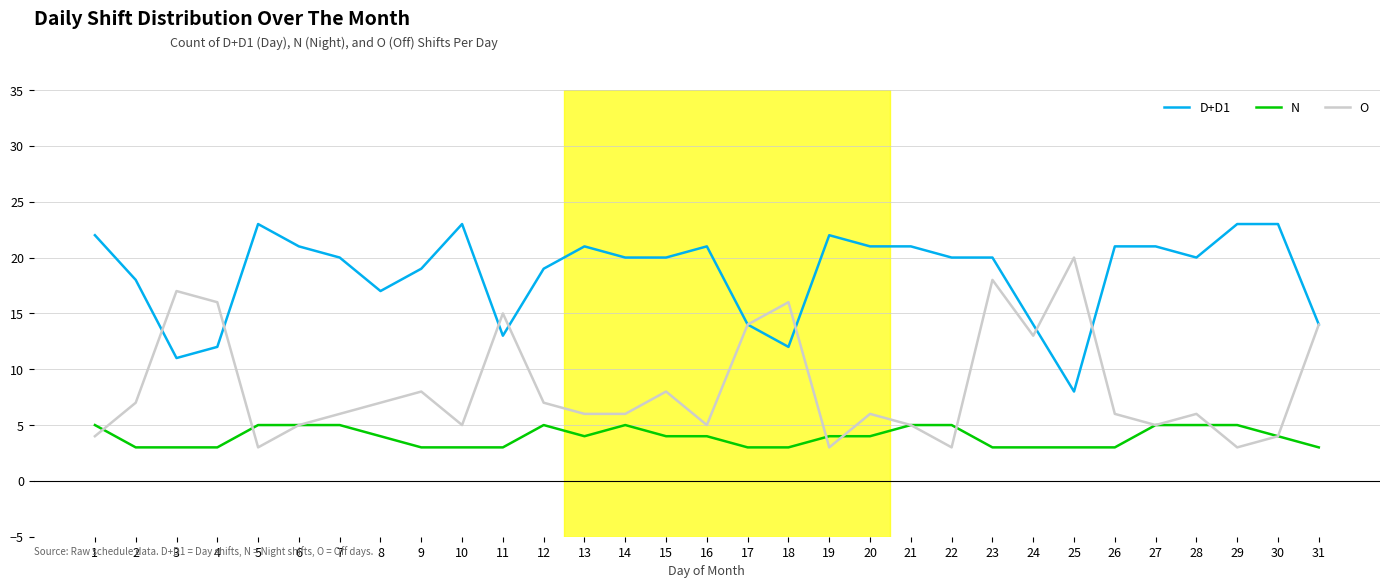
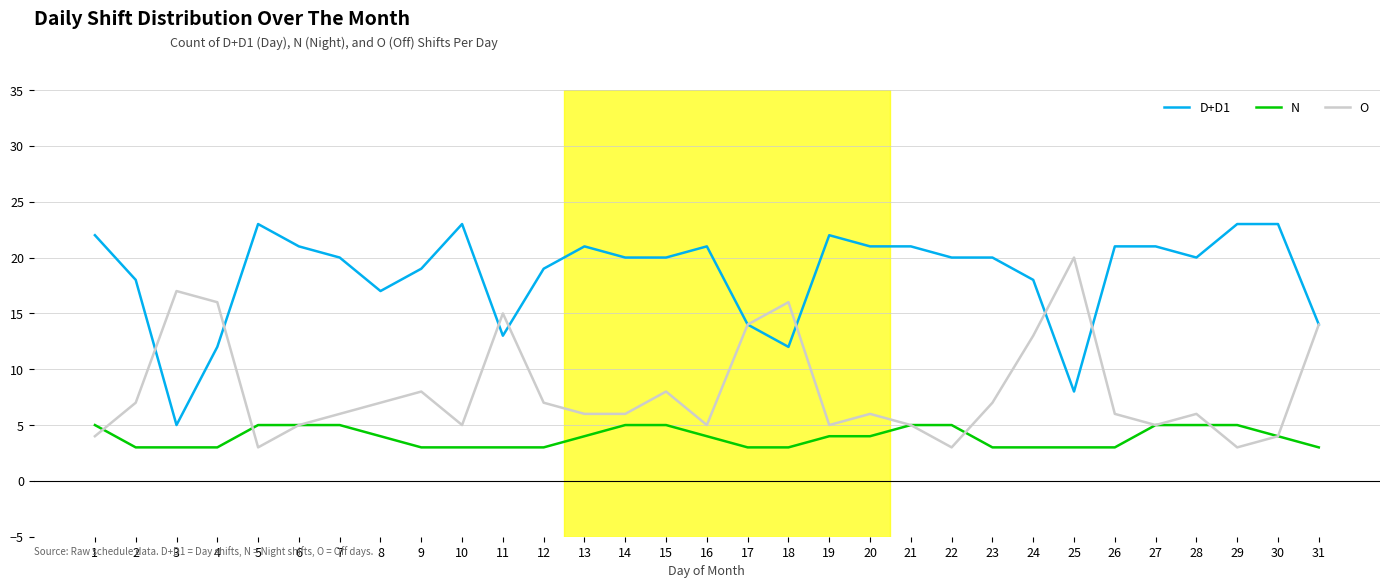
  {
    "D+D1": {
      "1": 22,
      "2": 18,
-     "3": 11,
+     "3": 5,
      "4": 12,
      "5": 23,
      "6": 21,
      "7": 20,
      "8": 17,
      "9": 19,
      "10": 23,
      "11": 13,
      "12": 19,
      "13": 21,
      "14": 20,
      "15": 20,
      "16": 21,
      "18": 12,
      "19": 22,
      "20": 21,
      "21": 21,
      "22": 20,
      "23": 20,
-     "24": 14,
+     "24": 18,
      "25": 8,
      "26": 21,
      "27": 21,
      "28": 20,
      "29": 23,
      "30": 23
    },
    "N": {
      "1": 5,
      "2": 3,
      "3": 3,
      "4": 3,
      "5": 5,
      "7": 5,
      "8": 4,
      "9": 3,
      "10": 3,
      "11": 3,
-     "12": 5,
+     "12": 3,
      "13": 4,
      "14": 5,
-     "15": 4,
+     "15": 5,
      "16": 4,
      "17": 3,
      "18": 3,
      "19": 4,
      "20": 4,
      "22": 5,
      "23": 3,
      "24": 3,
      "25": 3,
      "26": 3,
      "28": 5,
      "29": 5,
      "31": 3
    },
    "O": {
      "1": 4,
      "2": 7,
      "3": 17,
      "4": 16,
      "5": 3,
      "7": 6,
      "8": 7,
      "9": 8,
      "10": 5,
      "11": 15,
      "12": 7,
      "13": 6,
      "14": 6,
      "15": 8,
      "16": 5,
      "18": 16,
-     "19": 3,
+     "19": 5,
      "20": 6,
      "22": 3,
-     "23": 18,
+     "23": 7,
      "24": 13,
      "25": 20,
      "26": 6,
      "28": 6,
      "29": 3
    }
  }
